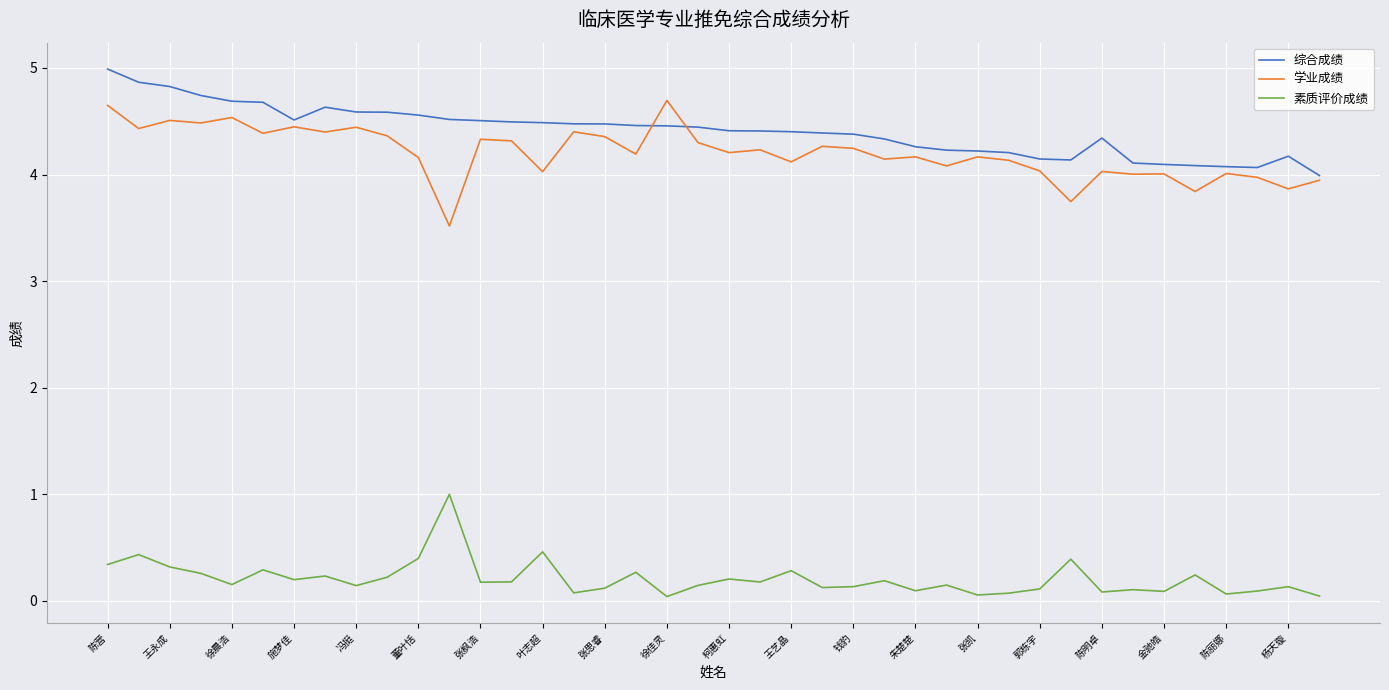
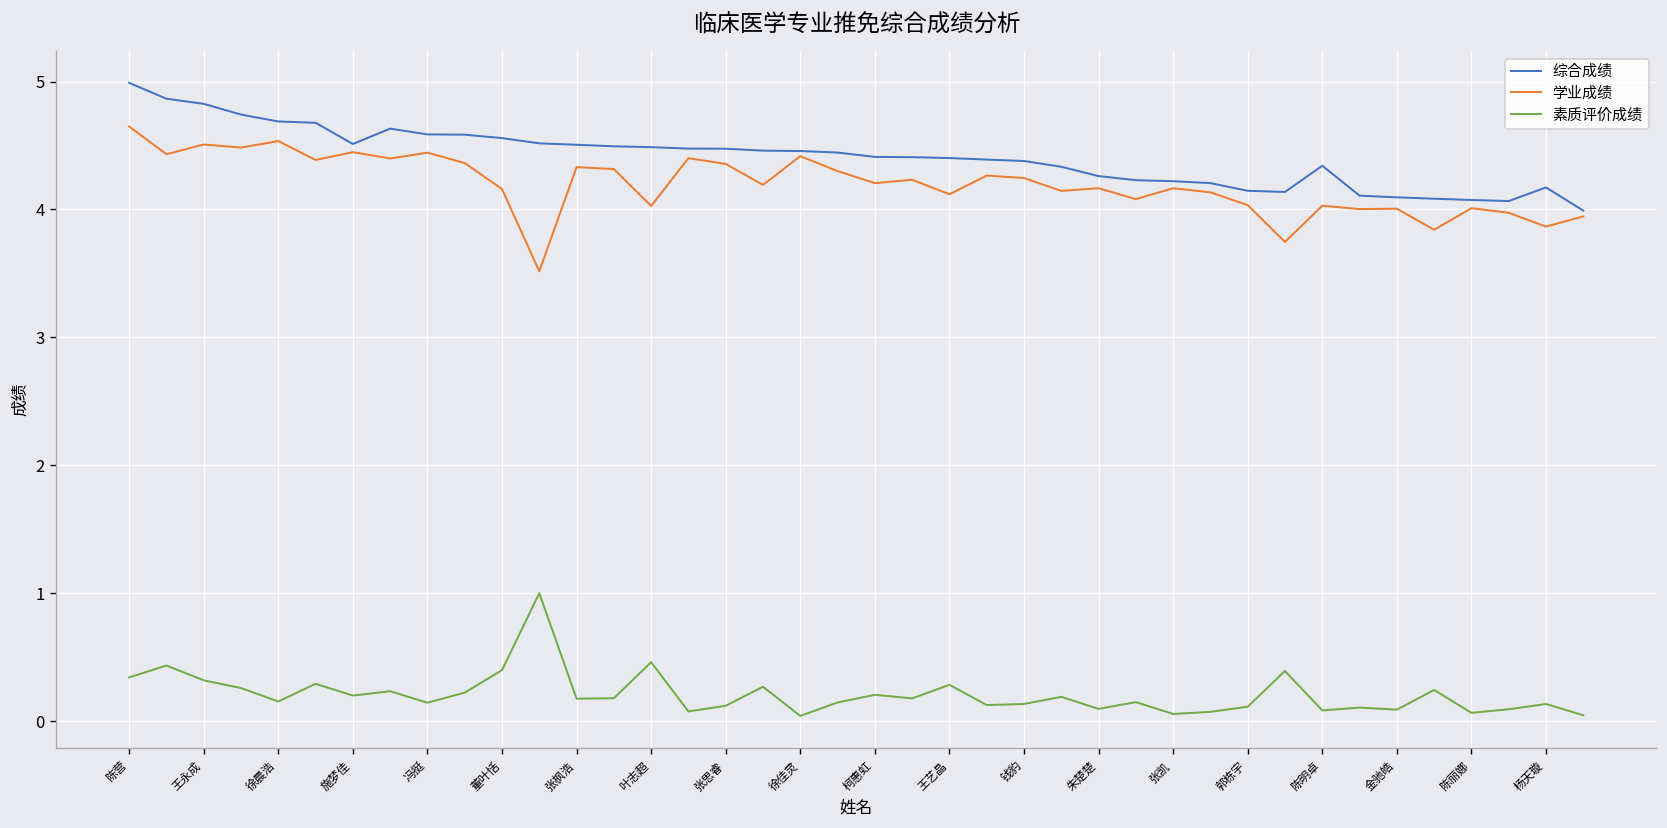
  {
    "综合成绩": {
      "陈营": 4.99,
      "王永成": 4.83,
      "徐晨浩": 4.69,
      "施梦佳": 4.51,
      "冯挺": 4.59,
      "董叶恬": 4.56,
      "张枫浩": 4.51,
      "叶志超": 4.49,
      "张思睿": 4.48,
      "徐佳灵": 4.46,
      "柯惠虹": 4.41,
      "王艺晶": 4.40,
      "钱豹": 4.38,
      "朱楚楚": 4.26,
      "张凯": 4.22,
      "郭栋宇": 4.15,
      "陈明卓": 4.34,
      "金驰皓": 4.10,
      "陈丽娜": 4.07,
      "杨天璇": 4.17
    },
    "学业成绩": {
      "陈营": 4.65,
      "王永成": 4.51,
      "徐晨浩": 4.54,
      "施梦佳": 4.45,
      "冯挺": 4.44,
      "董叶恬": 4.16,
      "张枫浩": 4.33,
      "叶志超": 4.03,
      "张思睿": 4.36,
-     "徐佳灵": 4.70,
+     "徐佳灵": 4.42,
      "柯惠虹": 4.21,
      "王艺晶": 4.12,
      "钱豹": 4.25,
      "朱楚楚": 4.17,
      "张凯": 4.17,
      "郭栋宇": 4.03,
      "陈明卓": 4.03,
      "金驰皓": 4.01,
      "陈丽娜": 4.01,
      "杨天璇": 3.87
    },
    "素质评价成绩": {
      "陈营": 0.34,
      "王永成": 0.32,
      "徐晨浩": 0.15,
      "施梦佳": 0.20,
      "冯挺": 0.14,
      "董叶恬": 0.40,
      "张枫浩": 0.18,
      "叶志超": 0.46,
      "张思睿": 0.12,
      "徐佳灵": 0.04,
      "柯惠虹": 0.21,
      "王艺晶": 0.28,
      "钱豹": 0.13,
      "朱楚楚": 0.10,
      "张凯": 0.06,
      "郭栋宇": 0.11,
      "陈明卓": 0.08,
      "金驰皓": 0.09,
      "陈丽娜": 0.06,
      "杨天璇": 0.13
    }
  }
